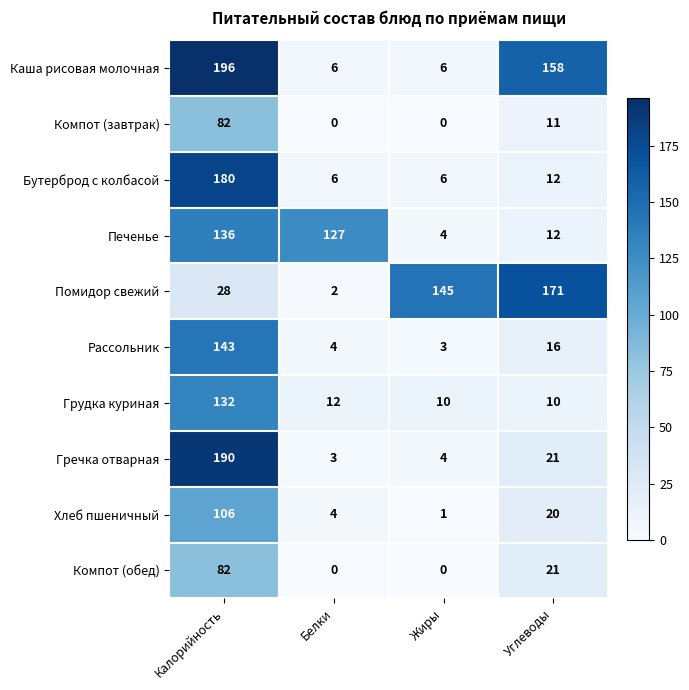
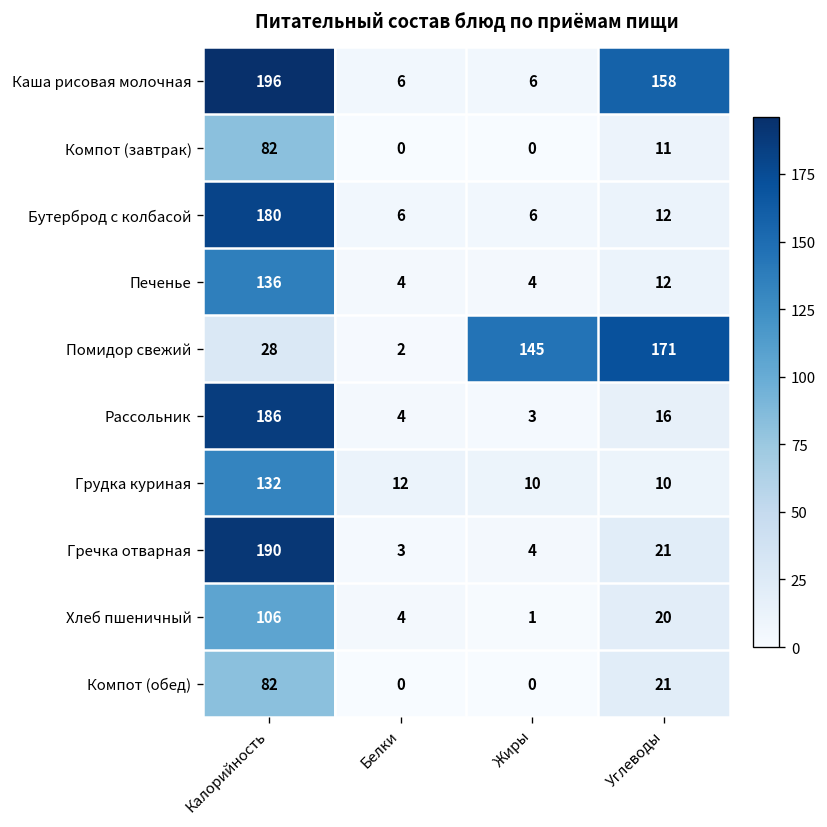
  {
    "Каша рисовая молочная": {
      "Калорийность": 196,
      "Белки": 6,
      "Жиры": 6,
      "Углеводы": 158
    },
    "Компот (завтрак)": {
      "Калорийность": 82,
      "Белки": 0,
      "Жиры": 0,
      "Углеводы": 11
    },
    "Бутерброд с колбасой": {
      "Калорийность": 180,
      "Белки": 6,
      "Жиры": 6,
      "Углеводы": 12
    },
    "Печенье": {
      "Калорийность": 136,
-     "Белки": 127,
+     "Белки": 4,
      "Жиры": 4,
      "Углеводы": 12
    },
    "Помидор свежий": {
      "Калорийность": 28,
      "Белки": 2,
      "Жиры": 145,
      "Углеводы": 171
    },
    "Рассольник": {
-     "Калорийность": 143,
+     "Калорийность": 186,
      "Белки": 4,
      "Жиры": 3,
      "Углеводы": 16
    },
    "Грудка куриная": {
      "Калорийность": 132,
      "Белки": 12,
      "Жиры": 10,
      "Углеводы": 10
    },
    "Гречка отварная": {
      "Калорийность": 190,
      "Белки": 3,
      "Жиры": 4,
      "Углеводы": 21
    },
    "Хлеб пшеничный": {
      "Калорийность": 106,
      "Белки": 4,
      "Жиры": 1,
      "Углеводы": 20
    },
    "Компот (обед)": {
      "Калорийность": 82,
      "Белки": 0,
      "Жиры": 0,
      "Углеводы": 21
    }
  }
